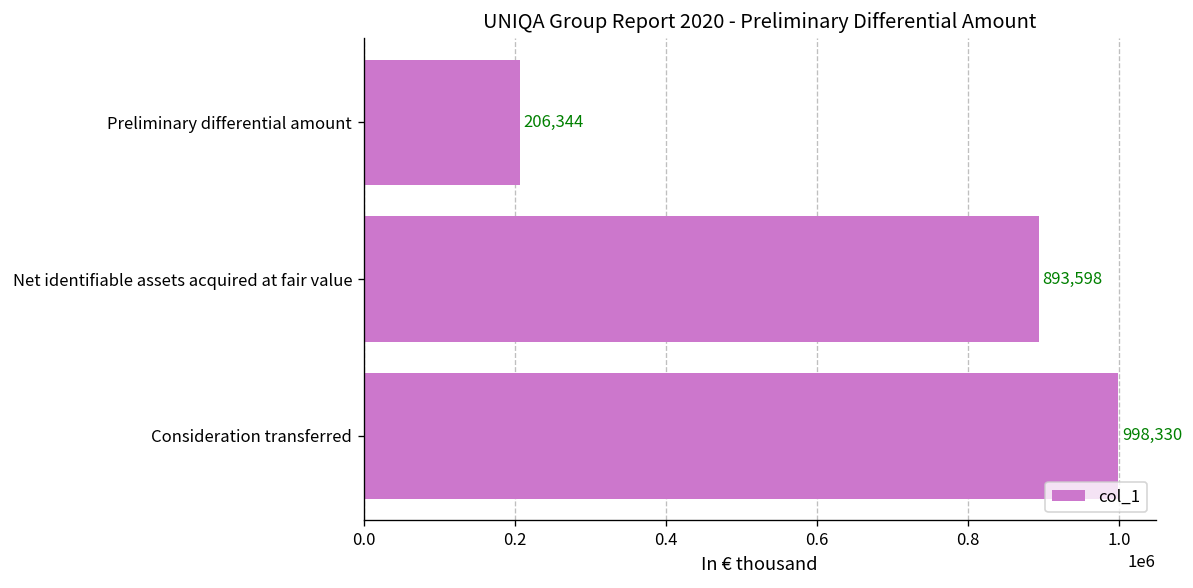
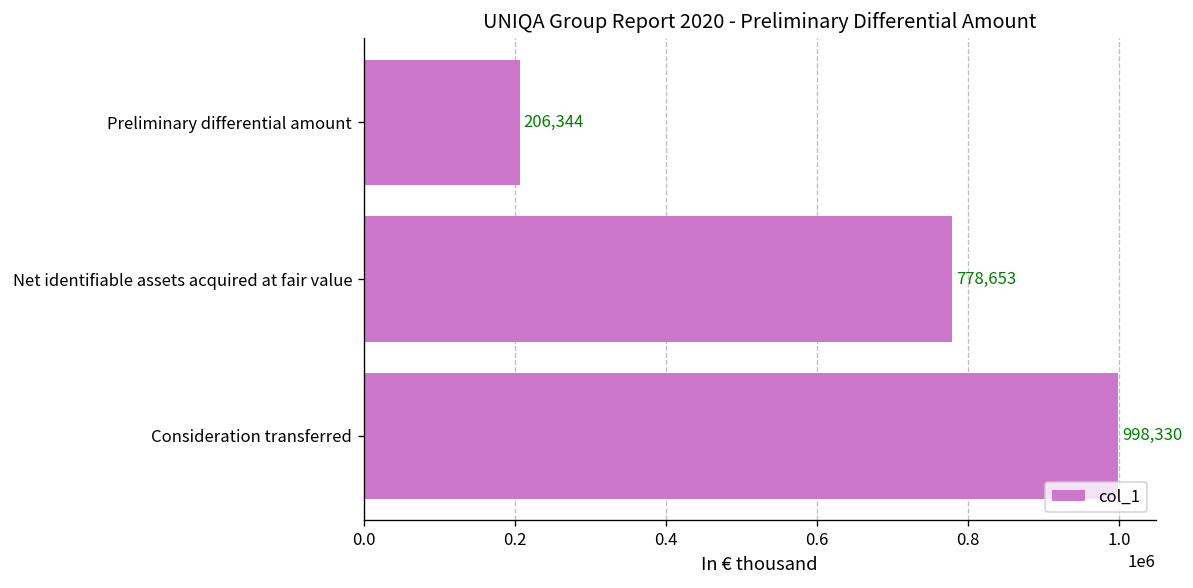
  {
    "Preliminary differential amount": "206,344",
-   "Net identifiable assets acquired at fair value": "893,598",
+   "Net identifiable assets acquired at fair value": "778,653",
    "Consideration transferred": "998,330"
  }
